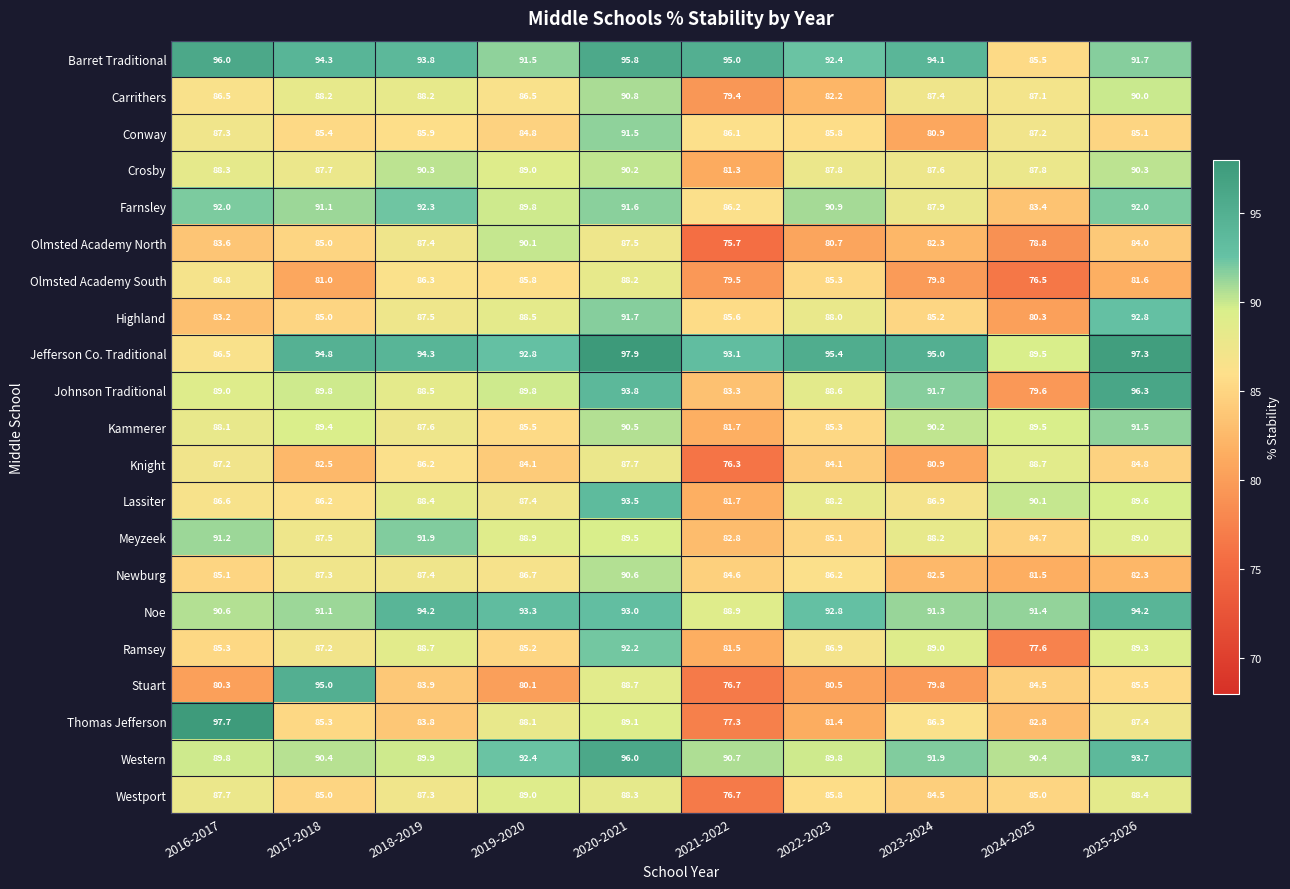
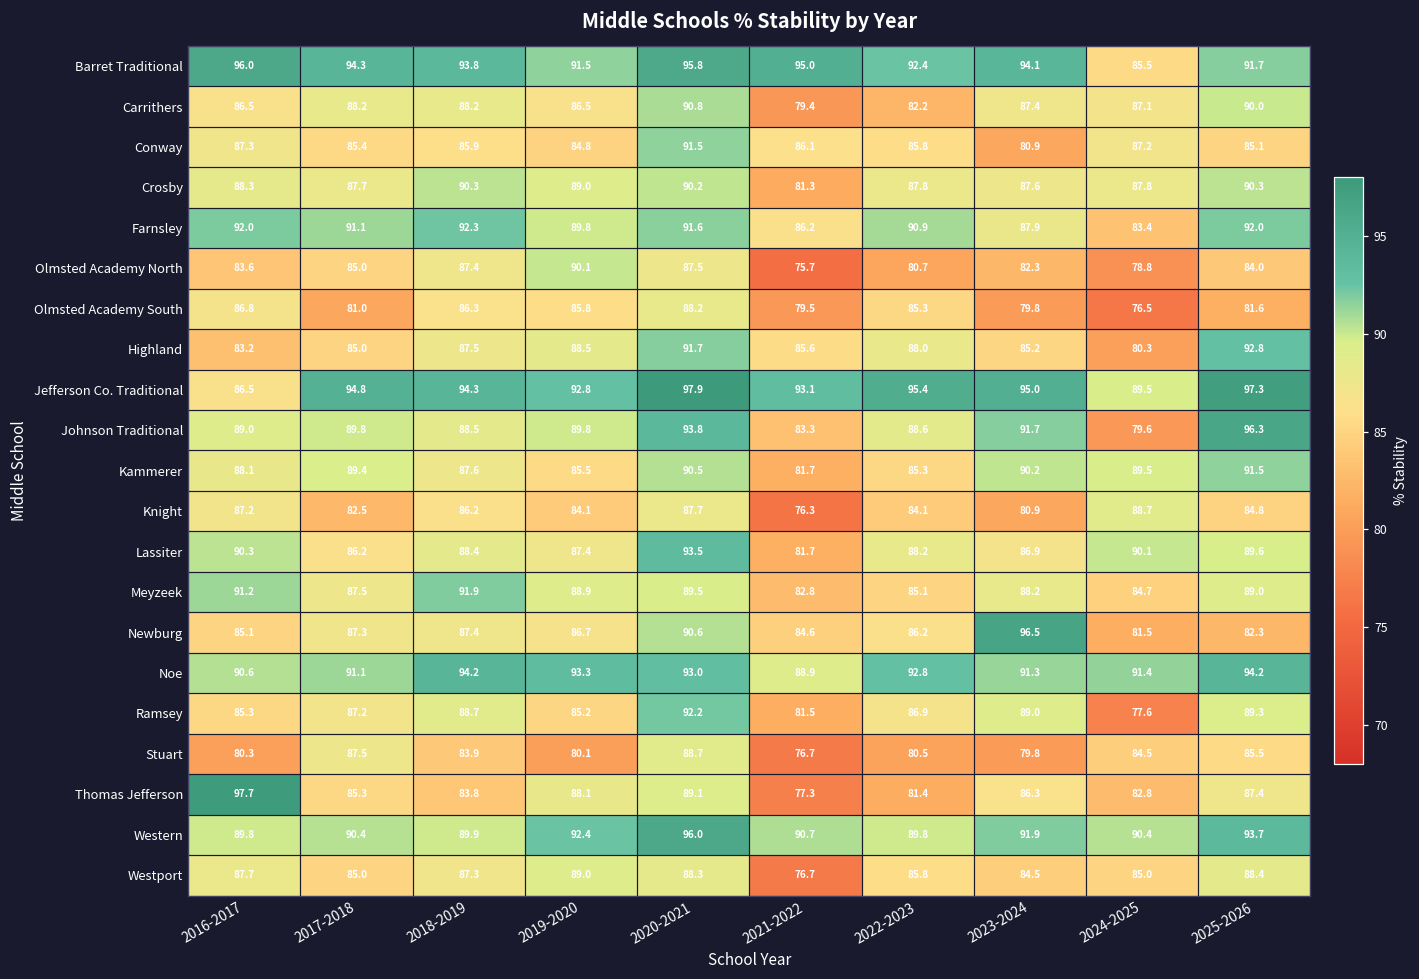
  {
    "Lassiter": {
-     "2016-2017": 86.6,
+     "2016-2017": 90.3,
      "2017-2018": 86.2,
      "2018-2019": 88.4,
      "2019-2020": 87.4,
      "2020-2021": 93.5,
      "2021-2022": 81.7,
      "2022-2023": 88.2,
      "2023-2024": 86.9,
      "2024-2025": 90.1,
      "2025-2026": 89.6
    },
    "Newburg": {
      "2016-2017": 85.1,
      "2017-2018": 87.3,
      "2018-2019": 87.4,
      "2019-2020": 86.7,
      "2020-2021": 90.6,
      "2021-2022": 84.6,
      "2022-2023": 86.2,
-     "2023-2024": 82.5,
+     "2023-2024": 96.5,
      "2024-2025": 81.5,
      "2025-2026": 82.3
    },
    "Stuart": {
      "2016-2017": 80.3,
-     "2017-2018": 95.0,
+     "2017-2018": 87.5,
      "2018-2019": 83.9,
      "2019-2020": 80.1,
      "2020-2021": 88.7,
      "2021-2022": 76.7,
      "2022-2023": 80.5,
      "2023-2024": 79.8,
      "2024-2025": 84.5,
      "2025-2026": 85.5
    }
  }
